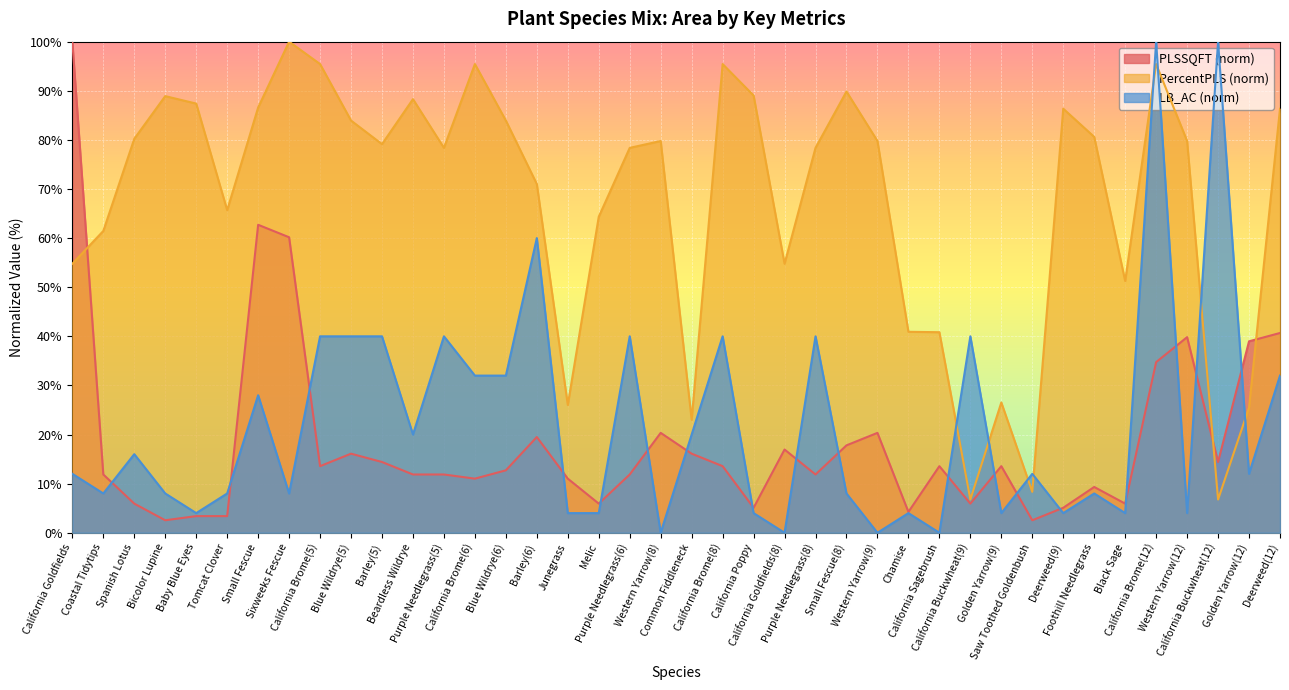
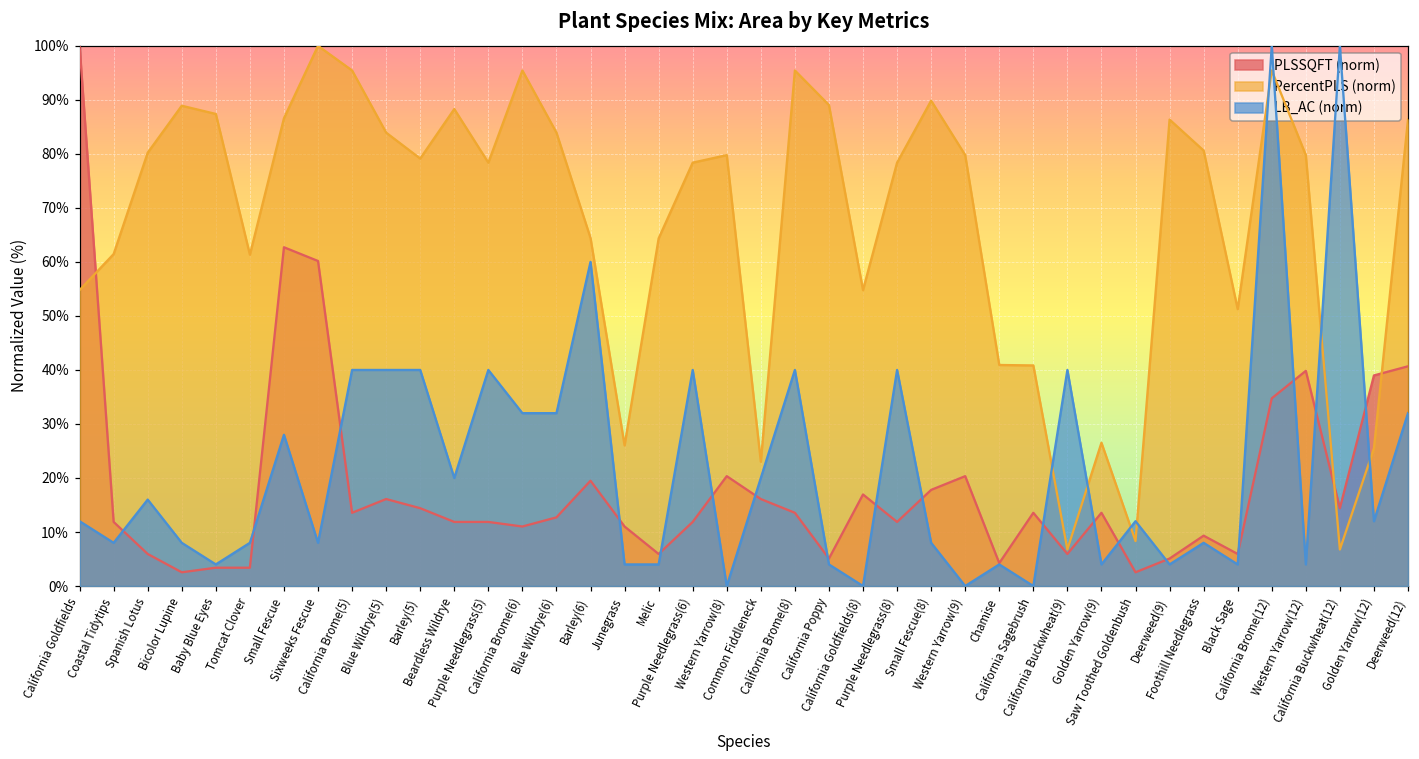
  {
    "PLSSQFT (norm)": {
      "California Goldfields": "100%",
      "Coastal Tidytips": "12%",
      "Spanish Lotus": "6%",
      "Bicolor Lupine": "3%",
      "Baby Blue Eyes": "3%",
      "Tomcat Clover": "3%",
      "Small Fescue": "63%",
      "Sixweeks Fescue": "60%",
      "California Brome(5)": "14%",
      "Blue Wildrye(5)": "16%",
      "Barley(5)": "14%",
      "Beardless Wildrye": "12%",
      "Purple Needlegrass(5)": "12%",
      "California Brome(6)": "11%",
      "Blue Wildrye(6)": "13%",
      "Barley(6)": "19%",
      "Junegrass": "11%",
      "Melic": "6%",
      "Purple Needlegrass(6)": "12%",
      "Western Yarrow(8)": "20%",
      "Common Fiddleneck": "16%",
      "California Brome(8)": "14%",
      "California Poppy": "5%",
      "California Goldfields(8)": "17%",
      "Purple Needlegrass(8)": "12%",
      "Small Fescue(8)": "18%",
      "Western Yarrow(9)": "20%",
      "California Sagebrush": "14%",
      "California Buckwheat(9)": "6%",
      "Golden Yarrow(9)": "14%",
      "Saw Toothed Goldenbush": "3%",
      "Deerweed(9)": "5%",
      "Foothill Needlegrass": "9%",
      "Black Sage": "6%",
      "California Brome(12)": "35%",
      "Western Yarrow(12)": "40%",
      "California Buckwheat(12)": "14%",
      "Golden Yarrow(12)": "39%",
      "Deerweed(12)": "41%"
    },
    "PercentPLS (norm)": {
      "California Goldfields": "55%",
      "Coastal Tidytips": "61%",
      "Spanish Lotus": "80%",
      "Bicolor Lupine": "89%",
      "Baby Blue Eyes": "87%",
-     "Tomcat Clover": "66%",
+     "Tomcat Clover": "61%",
      "Small Fescue": "87%",
      "Sixweeks Fescue": "100%",
      "California Brome(5)": "95%",
      "Blue Wildrye(5)": "84%",
      "Barley(5)": "79%",
      "Beardless Wildrye": "88%",
      "Purple Needlegrass(5)": "78%",
      "California Brome(6)": "95%",
      "Blue Wildrye(6)": "84%",
-     "Barley(6)": "71%",
+     "Barley(6)": "64%",
      "Junegrass": "26%",
      "Melic": "64%",
      "Purple Needlegrass(6)": "78%",
      "Western Yarrow(8)": "80%",
      "Common Fiddleneck": "23%",
      "California Brome(8)": "95%",
      "California Poppy": "89%",
      "California Goldfields(8)": "55%",
      "Purple Needlegrass(8)": "78%",
      "Small Fescue(8)": "90%",
      "Western Yarrow(9)": "80%",
      "Chamise": "41%",
      "California Sagebrush": "41%",
      "California Buckwheat(9)": "7%",
      "Golden Yarrow(9)": "27%",
      "Saw Toothed Goldenbush": "8%",
      "Deerweed(9)": "86%",
      "Foothill Needlegrass": "81%",
      "Black Sage": "51%",
      "Western Yarrow(12)": "80%",
      "California Buckwheat(12)": "7%",
      "Golden Yarrow(12)": "25%",
      "Deerweed(12)": "86%"
    },
    "LB_AC (norm)": {
      "California Goldfields": "12%",
      "Coastal Tidytips": "8%",
      "Spanish Lotus": "16%",
      "Bicolor Lupine": "8%",
      "Baby Blue Eyes": "4%",
      "Tomcat Clover": "8%",
      "Small Fescue": "28%",
      "Sixweeks Fescue": "8%",
      "California Brome(5)": "40%",
      "Blue Wildrye(5)": "40%",
      "Barley(5)": "40%",
      "Beardless Wildrye": "20%",
      "Purple Needlegrass(5)": "40%",
      "California Brome(6)": "32%",
      "Blue Wildrye(6)": "32%",
      "Barley(6)": "60%",
      "Junegrass": "4%",
      "Melic": "4%",
      "Purple Needlegrass(6)": "40%",
      "Western Yarrow(8)": "0%",
      "Common Fiddleneck": "20%",
      "California Brome(8)": "40%",
      "California Poppy": "4%",
      "California Goldfields(8)": "0%",
      "Purple Needlegrass(8)": "40%",
      "Small Fescue(8)": "8%",
      "Western Yarrow(9)": "0%",
      "California Sagebrush": "0%",
      "California Buckwheat(9)": "40%",
      "Golden Yarrow(9)": "4%",
      "Saw Toothed Goldenbush": "12%",
      "Deerweed(9)": "4%",
      "Foothill Needlegrass": "8%",
      "Black Sage": "4%",
      "California Brome(12)": "100%",
      "Western Yarrow(12)": "4%",
      "California Buckwheat(12)": "100%",
      "Golden Yarrow(12)": "12%",
      "Deerweed(12)": "32%"
    }
  }
